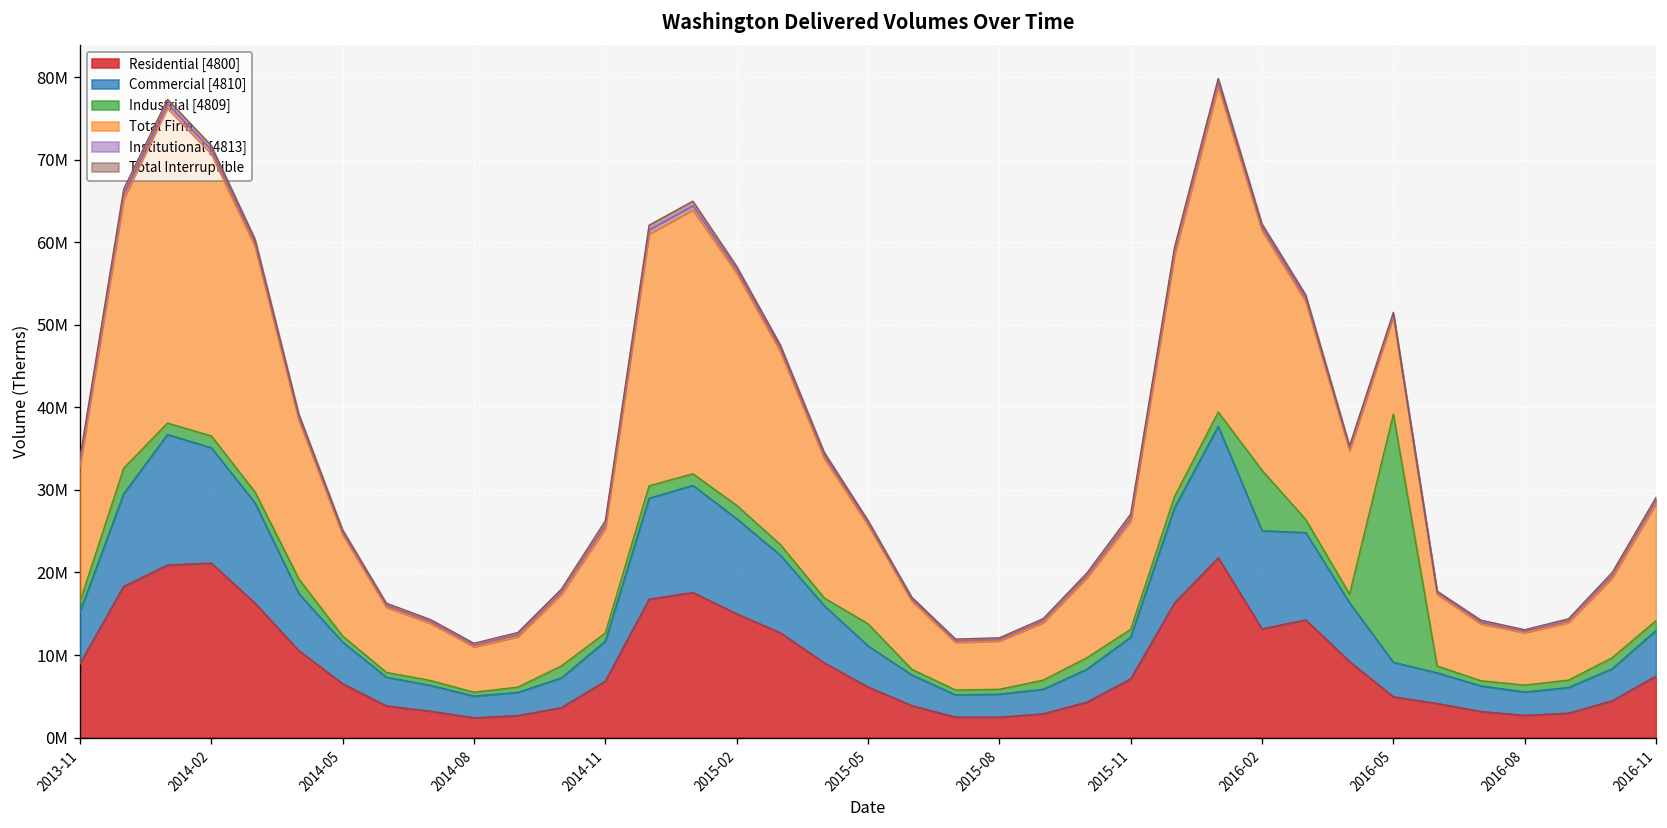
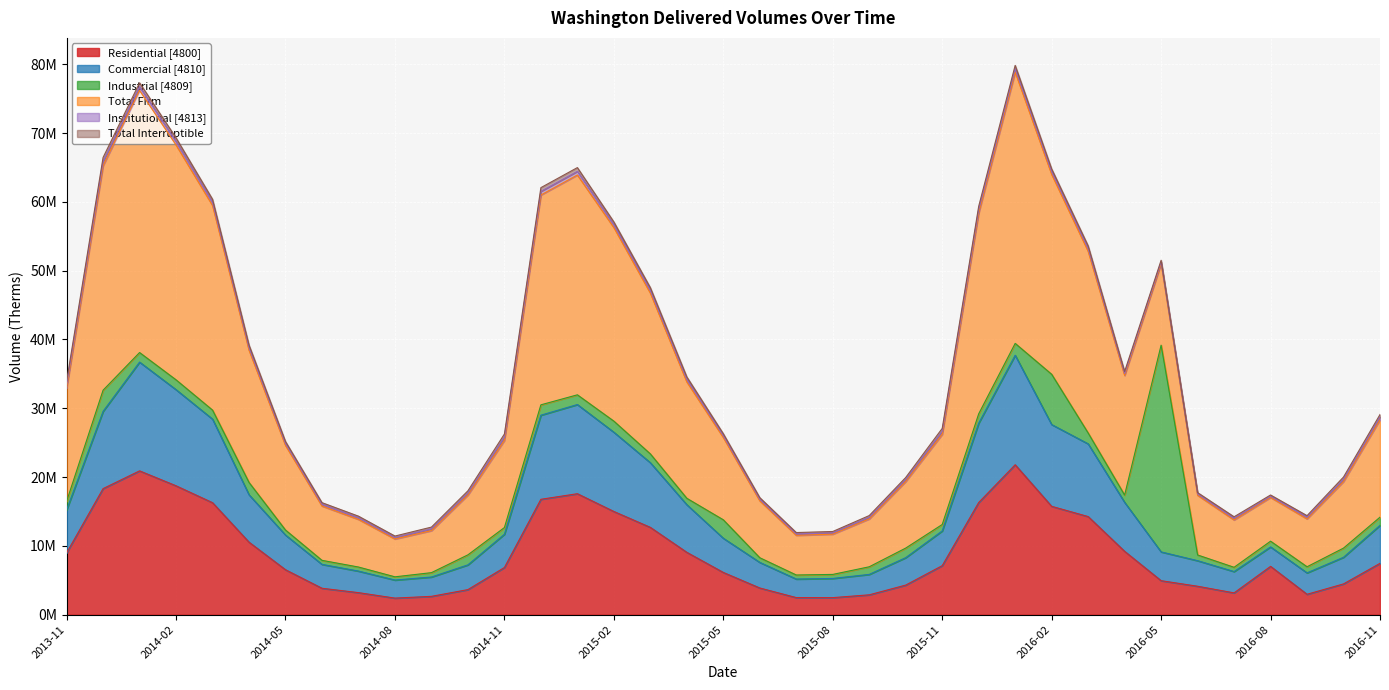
  {
    "Residential [4800]": {
      "2013-11": 9000000,
-     "2014-02": 21000000,
+     "2014-02": 19000000,
      "2014-05": 7000000,
      "2014-08": 2000000,
      "2014-11": 7000000,
      "2015-02": 15000000,
      "2015-05": 6000000,
      "2015-08": 2000000,
      "2015-11": 7000000,
-     "2016-02": 13000000,
+     "2016-02": 16000000,
      "2016-05": 5000000,
-     "2016-08": 3000000,
+     "2016-08": 7000000,
      "2016-11": 7000000
    },
    "Commercial [4810]": {
      "2013-11": 6000000,
      "2014-02": 14000000,
      "2014-05": 5000000,
      "2014-08": 3000000,
      "2014-11": 5000000,
      "2015-02": 12000000,
      "2015-05": 5000000,
      "2015-08": 3000000,
      "2015-11": 5000000,
      "2016-02": 12000000,
      "2016-05": 4000000,
      "2016-08": 3000000,
      "2016-11": 6000000
    },
    "Industrial [4809]": {
      "2013-11": 1000000,
      "2014-02": 1000000,
      "2014-05": 1000000,
      "2014-08": 0,
      "2014-11": 1000000,
      "2015-02": 2000000,
      "2015-05": 3000000,
      "2015-08": 1000000,
      "2015-11": 1000000,
      "2016-02": 7000000,
      "2016-05": 30000000,
      "2016-08": 1000000,
      "2016-11": 1000000
    },
    "Total Firm": {
      "2013-11": 16000000,
      "2014-11": 13000000,
      "2015-02": 28000000,
      "2015-11": 13000000,
      "2016-02": 29000000,
      "2016-11": 14000000
    },
    "Institutional [4813]": {
      "2013-11": 0,
      "2014-11": 0,
      "2015-02": 0,
      "2015-11": 0,
      "2016-02": 0,
      "2016-11": 0
    },
    "Total Interruptible": {
      "2013-11": 0,
      "2014-11": 0,
      "2015-02": 0,
      "2015-11": 0,
      "2016-02": 0,
      "2016-11": 0
    }
  }
